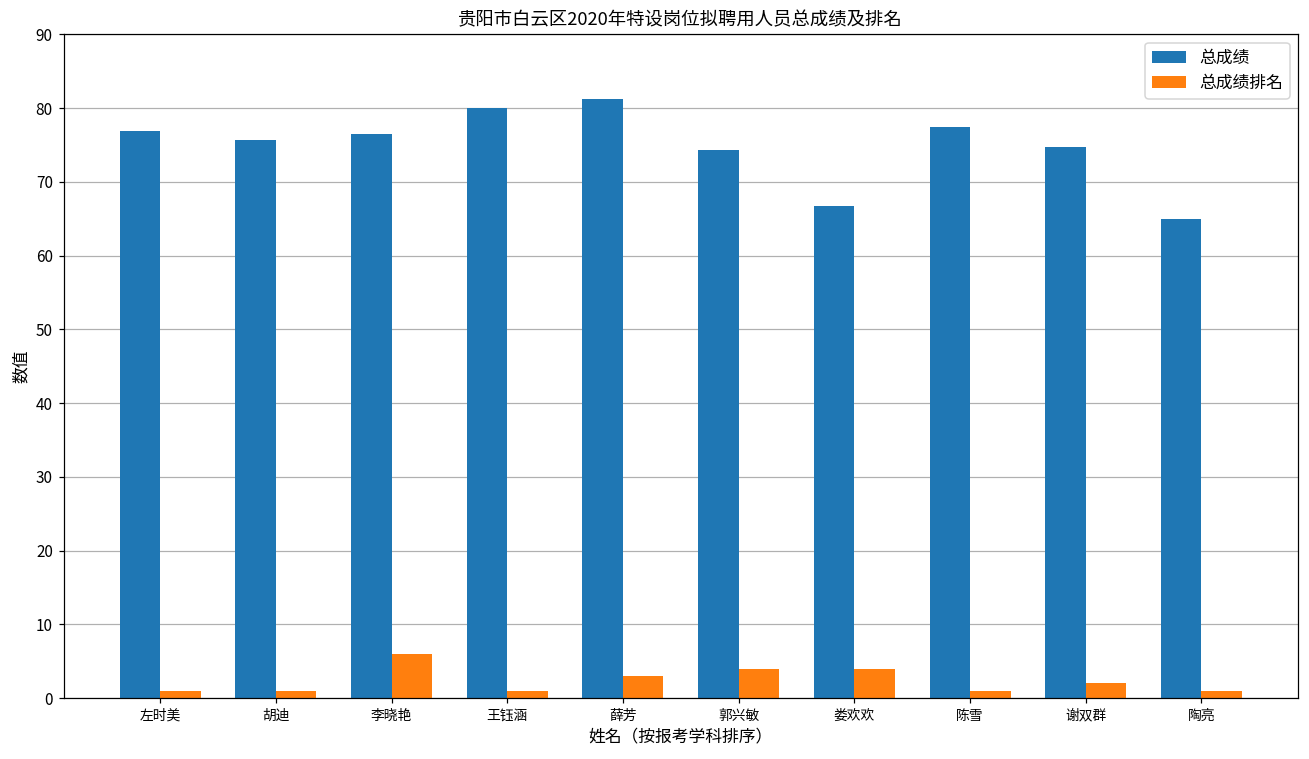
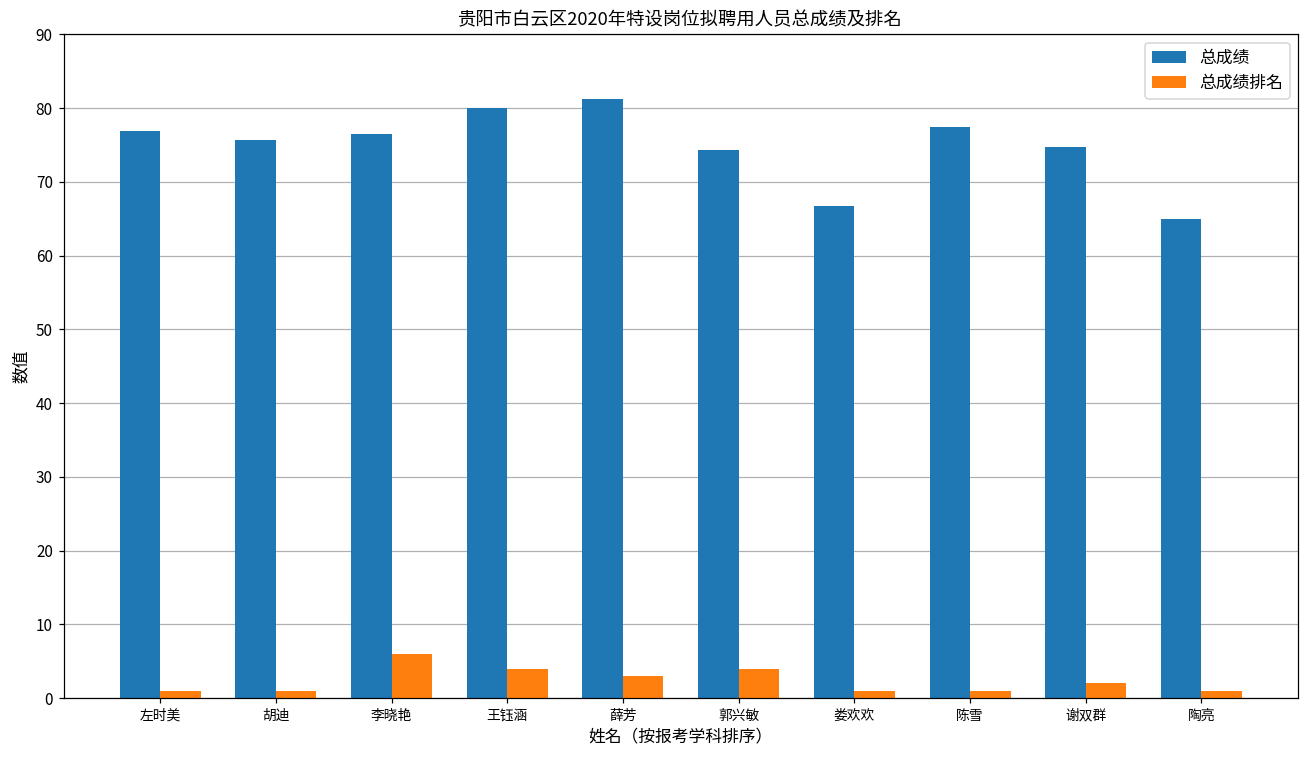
  {
    "总成绩": {
      "左时美": 77,
      "胡迪": 76,
      "李晓艳": 77,
      "王钰涵": 80,
      "薛芳": 81,
      "郭兴敏": 74,
      "娄欢欢": 67,
      "陈雪": 77,
      "谢双群": 75,
      "陶亮": 65
    },
    "总成绩排名": {
      "左时美": 1,
      "胡迪": 1,
      "李晓艳": 6,
-     "王钰涵": 1,
+     "王钰涵": 4,
      "薛芳": 3,
      "郭兴敏": 4,
-     "娄欢欢": 4,
+     "娄欢欢": 1,
      "陈雪": 1,
      "谢双群": 2,
      "陶亮": 1
    }
  }
